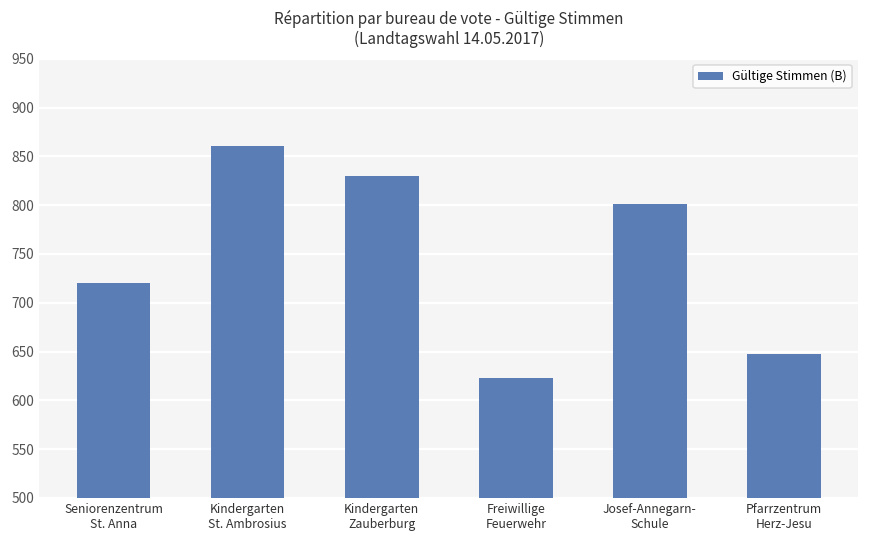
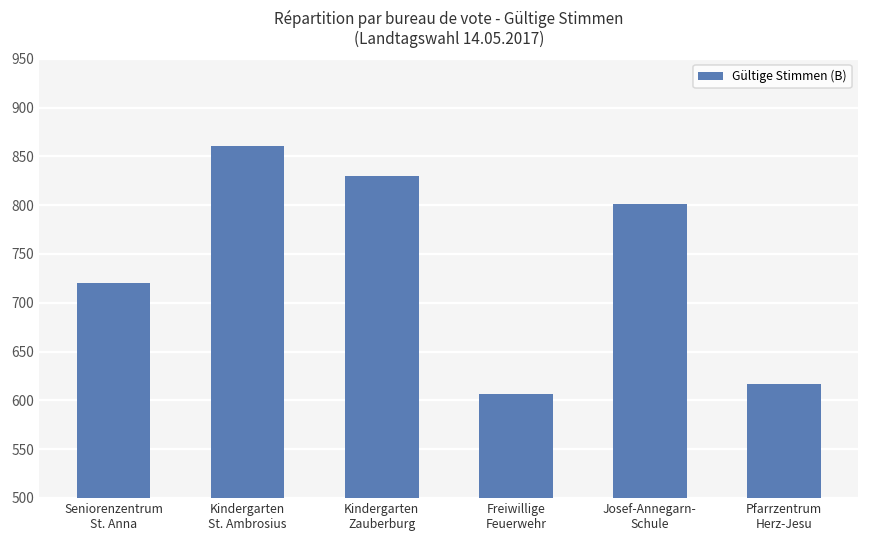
  {
    "Seniorenzentrum St. Anna": 720,
    "Kindergarten St. Ambrosius": 860,
    "Kindergarten Zauberburg": 830,
-   "Freiwillige Feuerwehr": 620,
+   "Freiwillige Feuerwehr": 610,
    "Josef-Annegarn- Schule": 800,
-   "Pfarrzentrum Herz-Jesu": 650
+   "Pfarrzentrum Herz-Jesu": 620
  }
